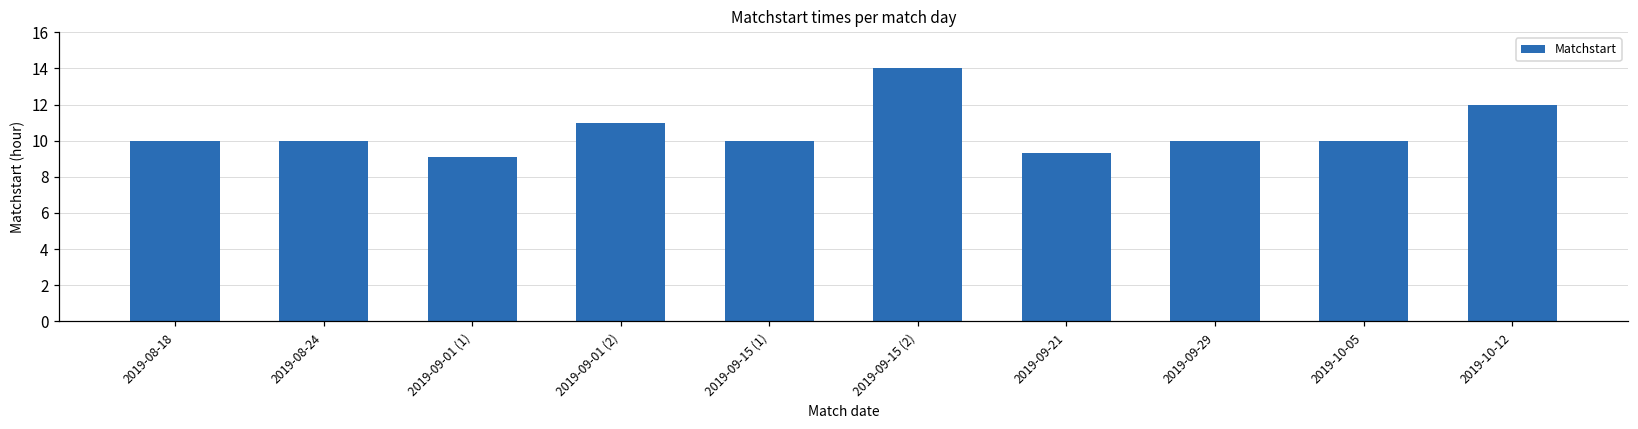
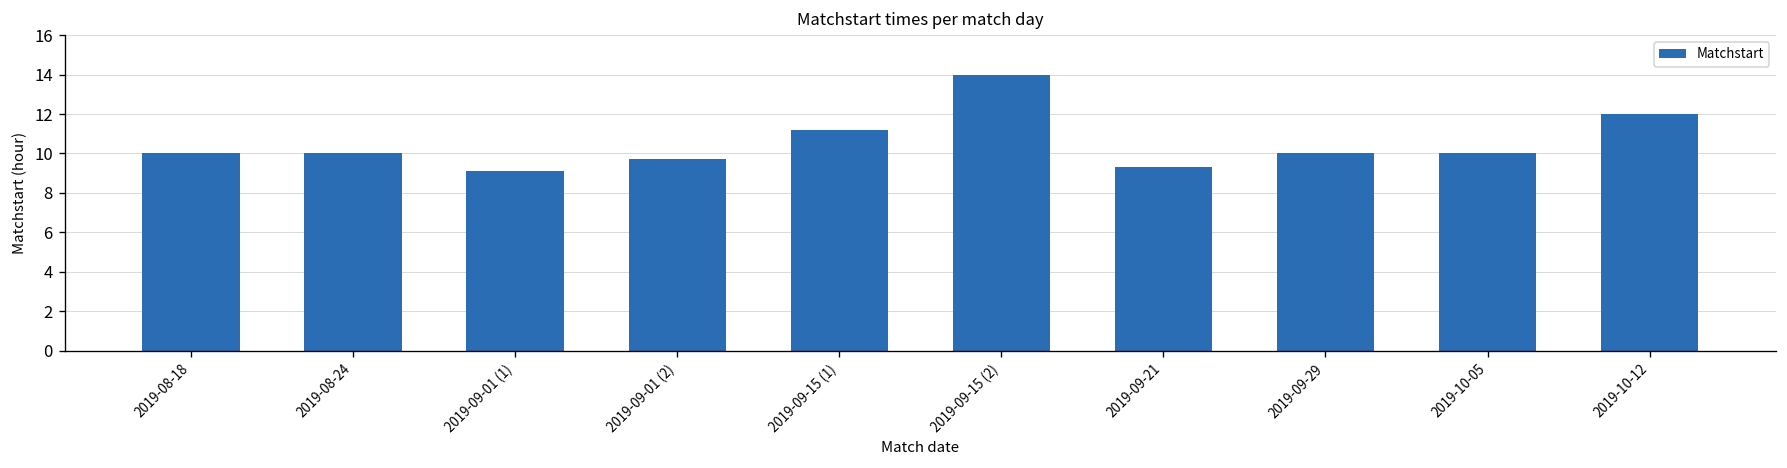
  {
    "2019-08-18": 10.0,
    "2019-08-24": 10.0,
    "2019-09-01 (1)": 9.1,
-   "2019-09-01 (2)": 11.0,
-   "2019-09-15 (1)": 10.0,
+   "2019-09-01 (2)": 9.7,
+   "2019-09-15 (1)": 11.2,
    "2019-09-15 (2)": 14.0,
    "2019-09-21": 9.3,
    "2019-09-29": 10.0,
    "2019-10-05": 10.0,
    "2019-10-12": 12.0
  }
